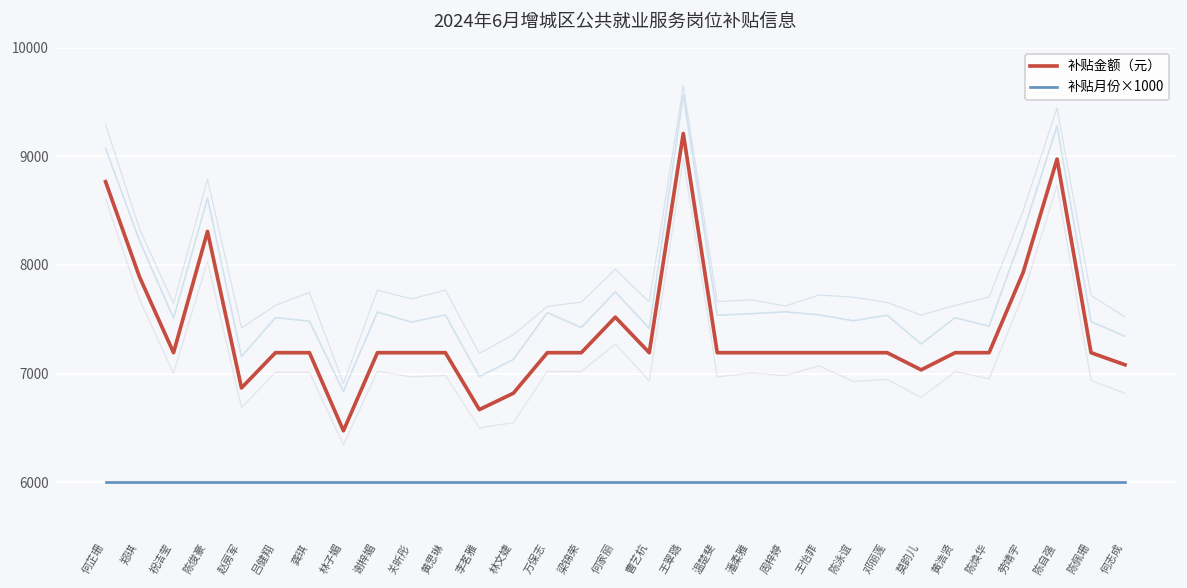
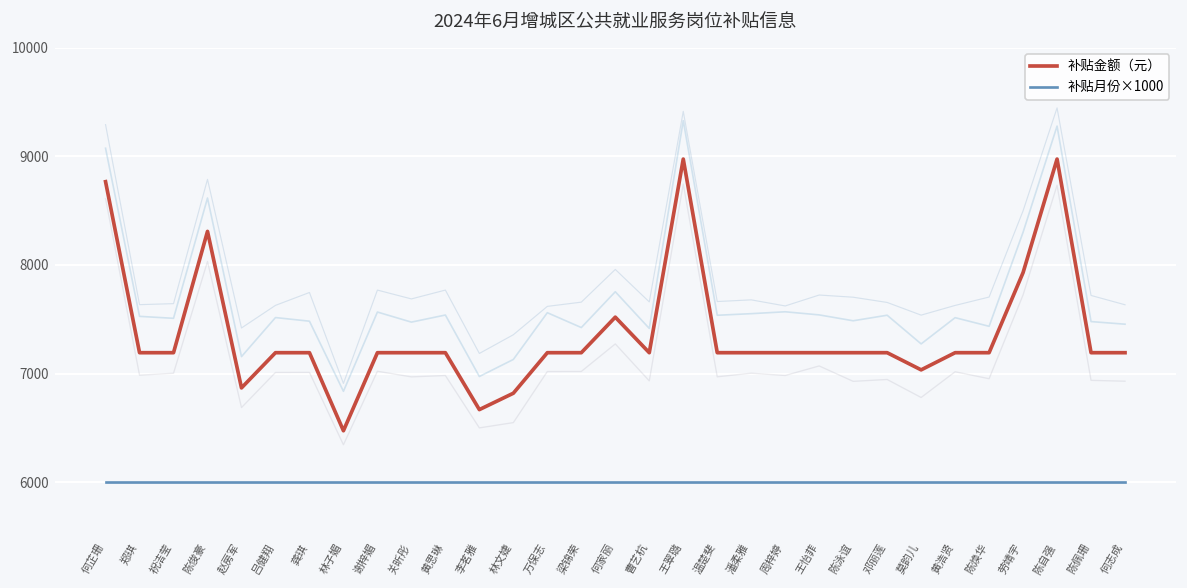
  {
    "补贴金额（元）": {
      "何芷珊": 8800,
-     "郑琪": 7900,
+     "郑琪": 7200,
      "祝洁莹": 7200,
      "陈俊豪": 8300,
      "赵房军": 6900,
      "吕健翔": 7200,
      "龚琪": 7200,
      "林子媚": 6500,
      "谢梓媚": 7200,
      "关昕彤": 7200,
      "黄思琳": 7200,
      "李茗雅": 6700,
      "林文婕": 6800,
      "万保志": 7200,
      "梁锦荣": 7200,
      "何家丽": 7500,
      "曹艺杭": 7200,
-     "王翠璐": 9200,
+     "王翠璐": 9000,
      "温楚斐": 7200,
      "潘柔雅": 7200,
      "周梓婷": 7200,
      "王怡菲": 7200,
      "陈泳谊": 7200,
      "邓丽莲": 7200,
      "莫韵儿": 7000,
      "黄浩贤": 7200,
      "陈焕华": 7200,
      "劳靖宇": 7900,
      "陈自强": 9000,
      "陈佩珊": 7200,
-     "何志成": 7100
+     "何志成": 7200
    }
  }
